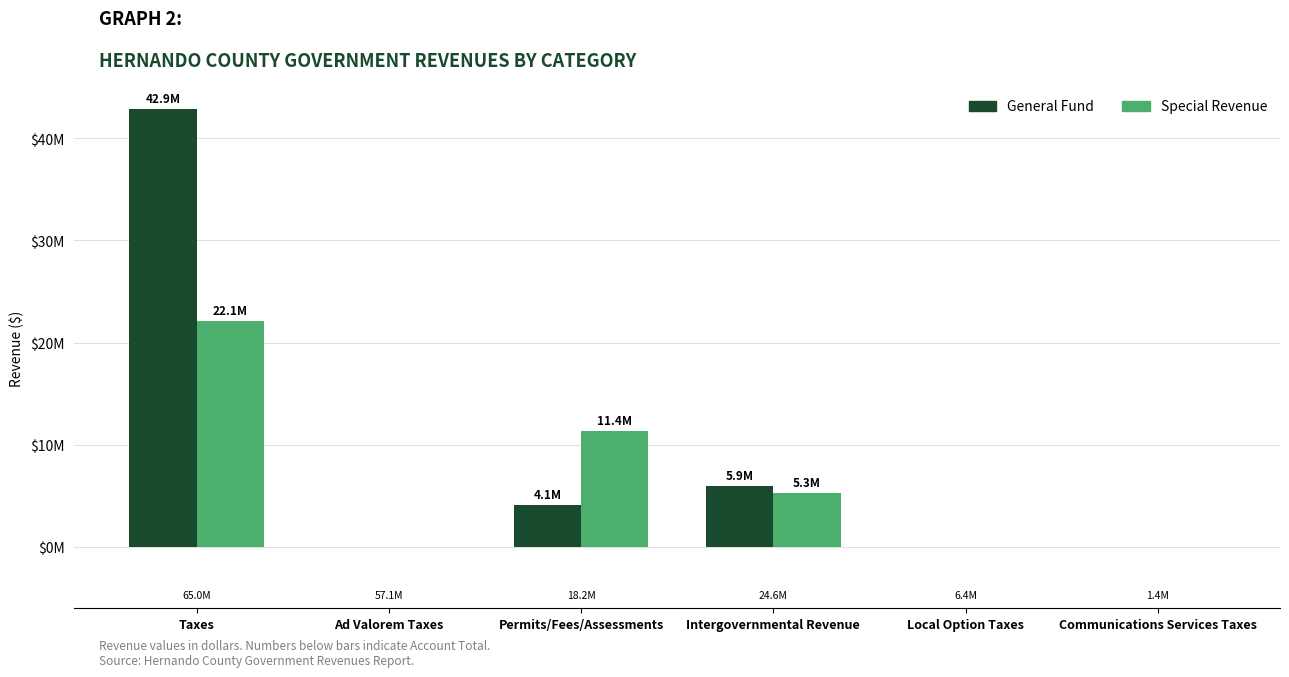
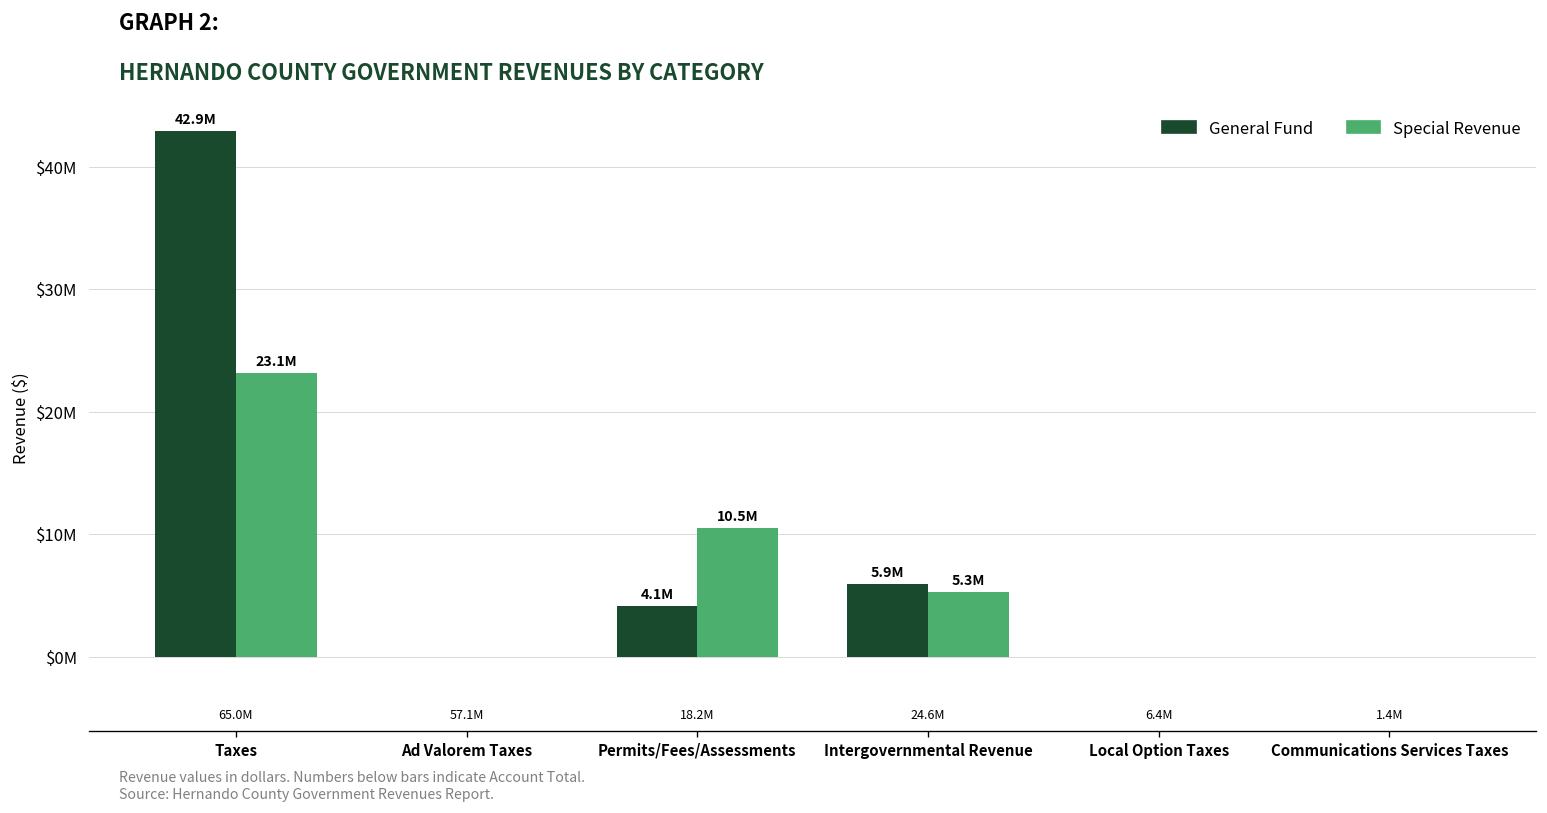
  {
    "General Fund": {
      "Taxes": "42.9M",
      "Permits/Fees/Assessments": "4.1M",
      "Intergovernmental Revenue": "5.9M"
    },
    "Special Revenue": {
-     "Taxes": "22.1M",
-     "Permits/Fees/Assessments": "11.4M",
+     "Taxes": "23.1M",
+     "Permits/Fees/Assessments": "10.5M",
      "Intergovernmental Revenue": "5.3M"
    }
  }
